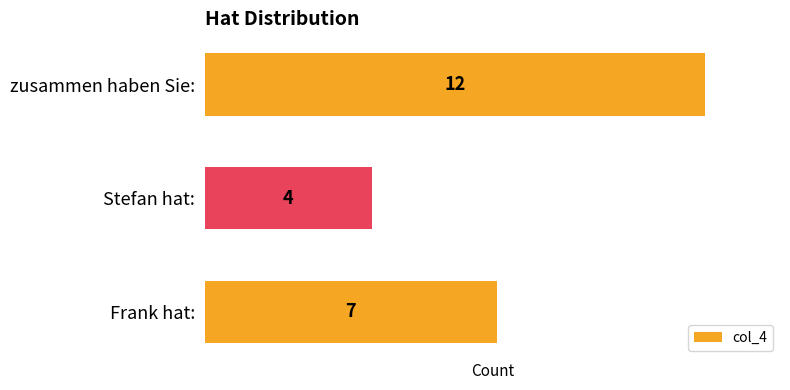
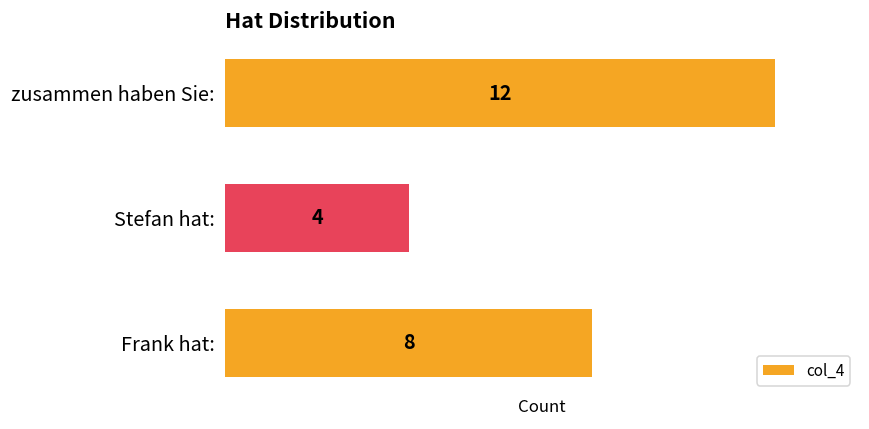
  {
    "zusammen haben Sie:": 12,
    "Stefan hat:": 4,
-   "Frank hat:": 7
+   "Frank hat:": 8
  }
